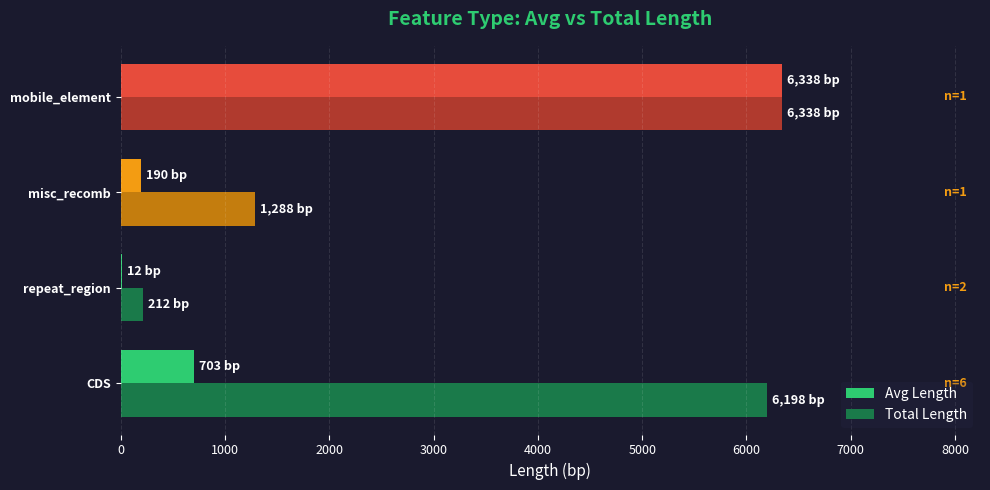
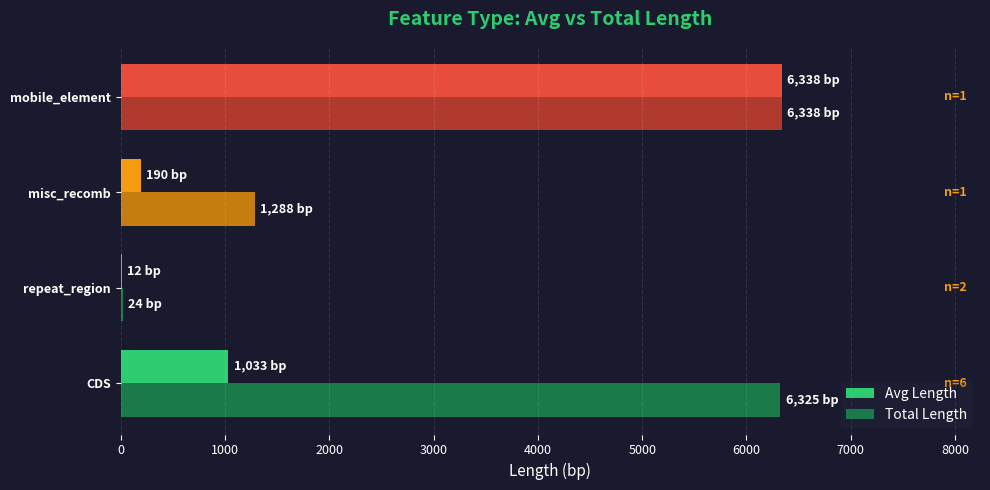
  {
    "Avg Length": {
      "mobile_element": "6,338",
      "misc_recomb": "190",
      "repeat_region": "12",
-     "CDS": "703"
+     "CDS": "1,033"
    },
    "Total Length": {
      "mobile_element": "6,338",
      "misc_recomb": "1,288",
-     "repeat_region": "212",
-     "CDS": "6,198"
+     "repeat_region": "24",
+     "CDS": "6,325"
    }
  }
